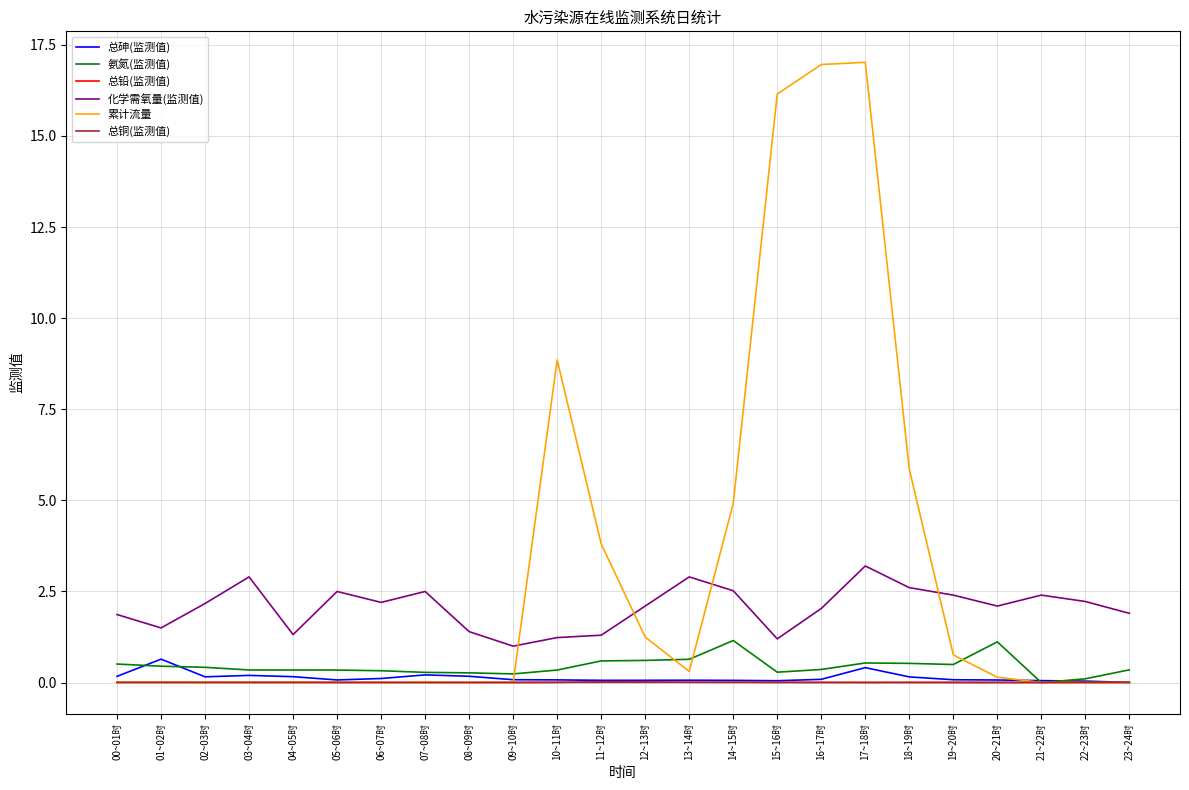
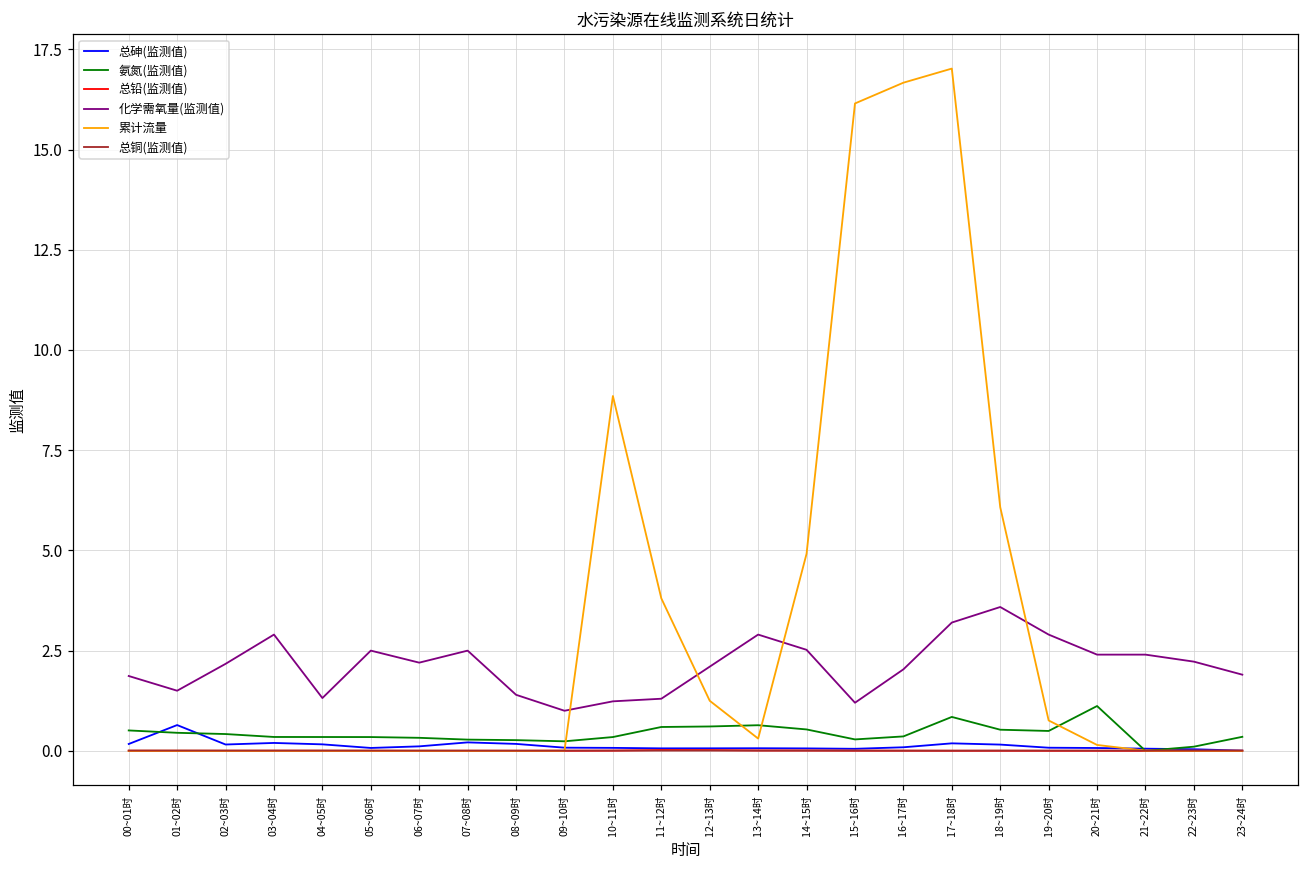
  {
    "总砷(监测值)": {
      "00~01时": 0.2,
      "01~02时": 0.6,
      "02~03时": 0.2,
      "03~04时": 0.2,
      "04~05时": 0.2,
      "06~07时": 0.1,
      "08~09时": 0.2,
      "09~10时": 0.1,
      "16~17时": 0.1,
-     "17~18时": 0.4,
+     "17~18时": 0.2,
      "18~19时": 0.2,
      "19~20时": 0.1
    },
    "氨氮(监测值)": {
      "00~01时": 0.5,
      "01~02时": 0.5,
      "02~03时": 0.4,
      "03~04时": 0.3,
      "04~05时": 0.3,
      "05~06时": 0.3,
      "06~07时": 0.3,
      "08~09时": 0.3,
      "09~10时": 0.2,
      "10~11时": 0.3,
      "11~12时": 0.6,
      "12~13时": 0.6,
      "13~14时": 0.6,
-     "14~15时": 1.2,
+     "14~15时": 0.5,
      "15~16时": 0.3,
      "16~17时": 0.4,
-     "17~18时": 0.5,
+     "17~18时": 0.8,
      "18~19时": 0.5,
      "19~20时": 0.5,
      "20~21时": 1.1,
      "23~24时": 0.4
    },
    "化学需氧量(监测值)": {
      "00~01时": 1.9,
      "01~02时": 1.5,
      "02~03时": 2.2,
      "03~04时": 2.9,
      "04~05时": 1.3,
      "05~06时": 2.5,
      "06~07时": 2.2,
      "07~08时": 2.5,
      "08~09时": 1.4,
      "09~10时": 1.0,
      "10~11时": 1.2,
      "11~12时": 1.3,
      "12~13时": 2.1,
      "13~14时": 2.9,
      "14~15时": 2.5,
      "15~16时": 1.2,
      "16~17时": 2.0,
      "17~18时": 3.2,
-     "18~19时": 2.6,
-     "19~20时": 2.4,
-     "20~21时": 2.1,
+     "18~19时": 3.6,
+     "19~20时": 2.9,
+     "20~21时": 2.4,
      "21~22时": 2.4,
      "22~23时": 2.2,
      "23~24时": 1.9
    },
    "累计流量": {
      "10~11时": 8.9,
      "11~12时": 3.8,
      "12~13时": 1.2,
      "13~14时": 0.3,
      "14~15时": 4.9,
      "15~16时": 16.1,
-     "16~17时": 17.0,
+     "16~17时": 16.7,
      "17~18时": 17.0,
-     "18~19时": 5.9,
+     "18~19时": 6.1,
      "19~20时": 0.8,
      "20~21时": 0.1
    }
  }
